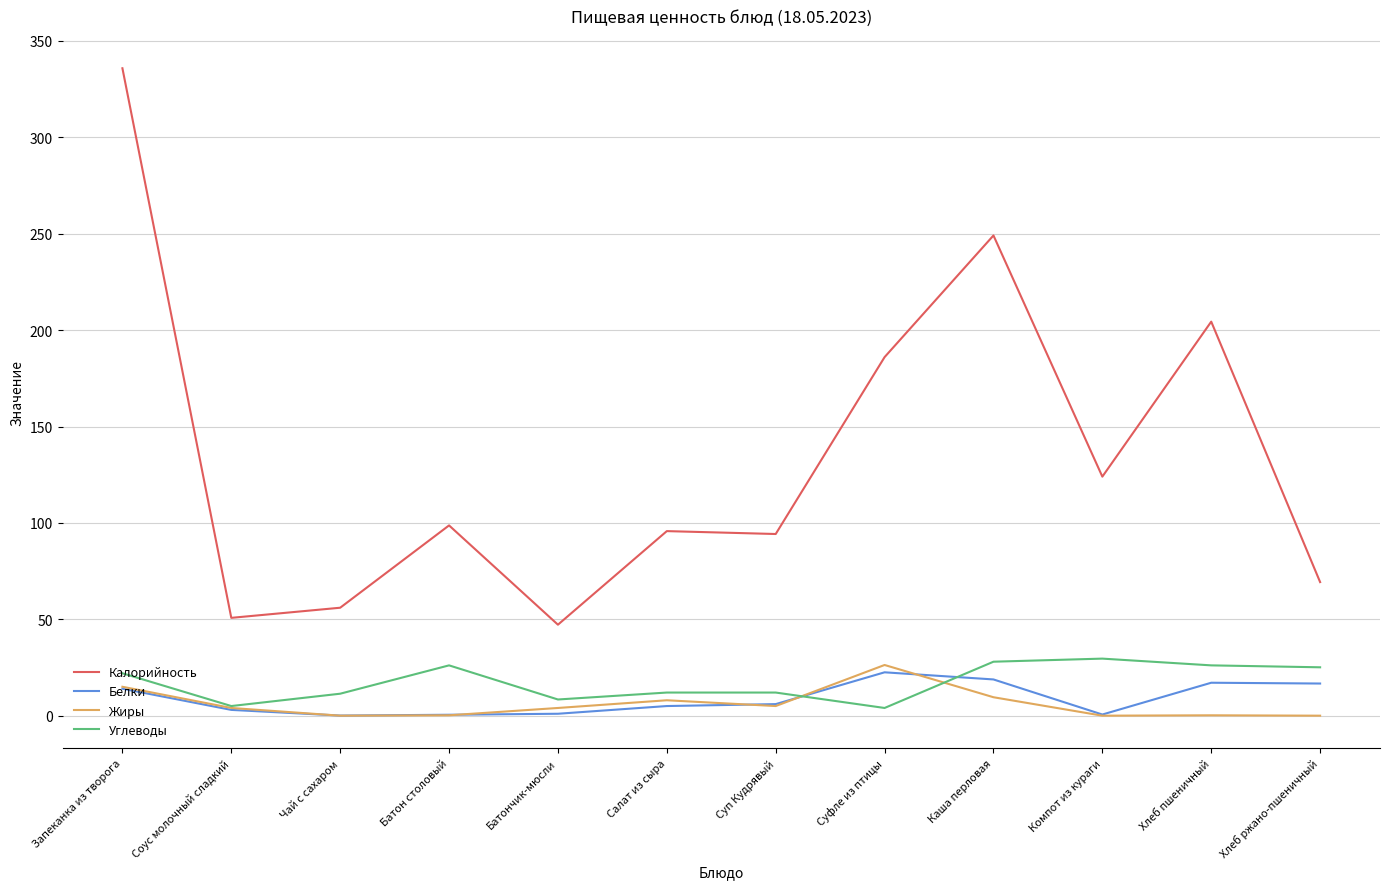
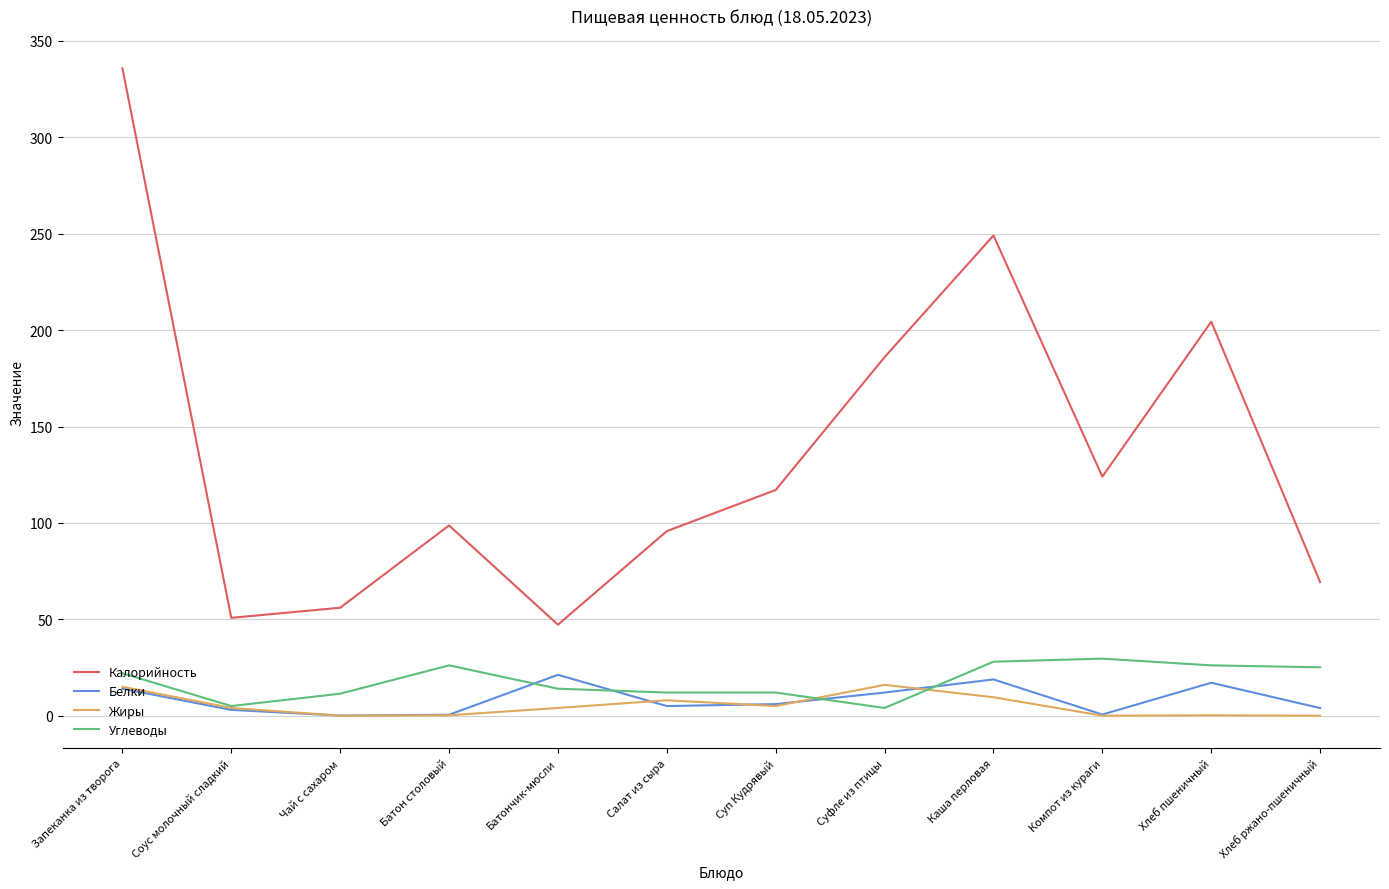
  {
    "Калорийность": {
      "Запеканка из творога": 336,
      "Соус молочный сладкий": 51,
      "Чай с сахаром": 56,
      "Батон столовый": 99,
      "Батончик-мюсли": 47,
      "Салат из сыра": 96,
-     "Суп Кудрявый": 94,
+     "Суп Кудрявый": 117,
      "Суфле из птицы": 186,
      "Каша перловая": 249,
      "Компот из кураги": 124,
      "Хлеб пшеничный": 204,
      "Хлеб ржано-пшеничный": 69
    },
    "Белки": {
-     "Батончик-мюсли": 1,
+     "Батончик-мюсли": 21,
      "Салат из сыра": 5,
-     "Суфле из птицы": 23,
+     "Суфле из птицы": 12,
      "Каша перловая": 19,
      "Хлеб пшеничный": 17,
-     "Хлеб ржано-пшеничный": 17
+     "Хлеб ржано-пшеничный": 4
    },
    "Жиры": {
      "Батончик-мюсли": 4,
      "Салат из сыра": 8,
-     "Суфле из птицы": 26,
+     "Суфле из птицы": 16,
      "Каша перловая": 10,
      "Хлеб пшеничный": 0,
      "Хлеб ржано-пшеничный": 0
    },
    "Углеводы": {
      "Запеканка из творога": 22,
      "Чай с сахаром": 11,
      "Батон столовый": 26,
-     "Батончик-мюсли": 8,
+     "Батончик-мюсли": 14,
      "Салат из сыра": 12,
      "Суп Кудрявый": 12,
      "Суфле из птицы": 4,
      "Каша перловая": 28,
      "Компот из кураги": 30,
      "Хлеб пшеничный": 26,
      "Хлеб ржано-пшеничный": 25
    }
  }
